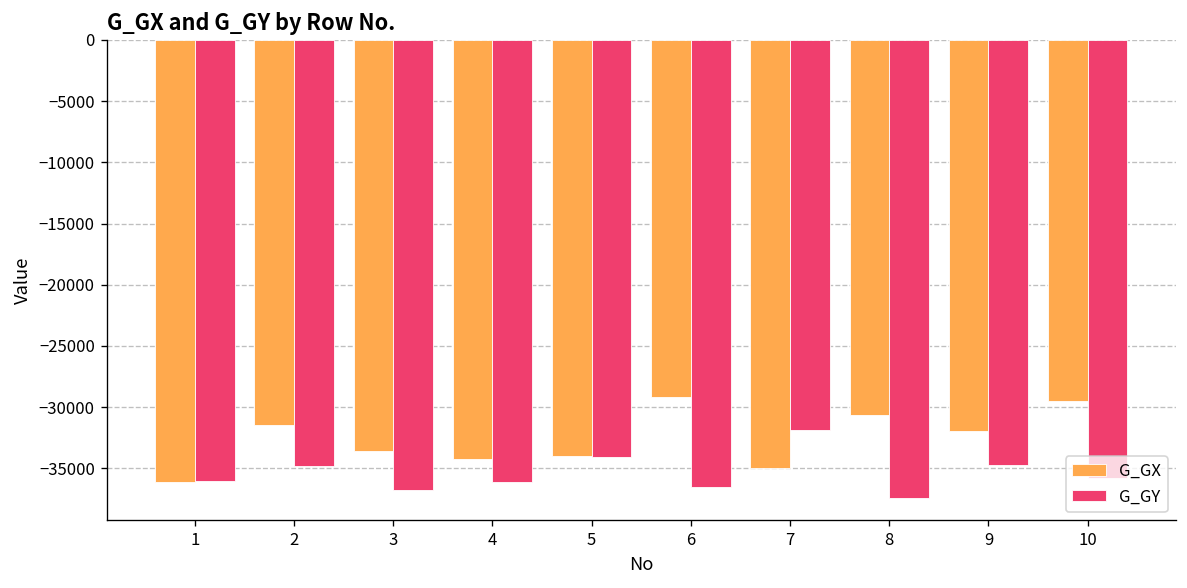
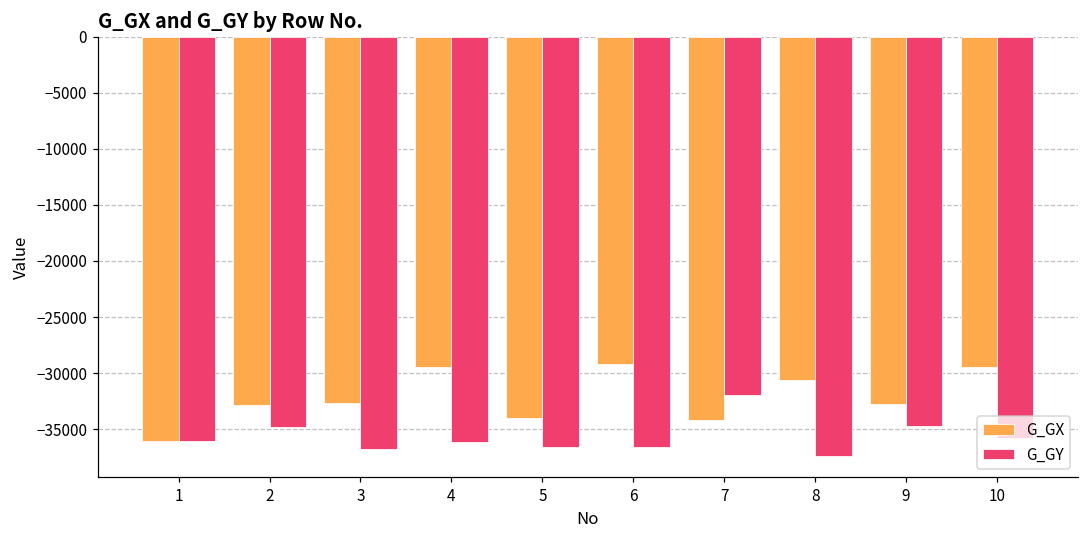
  {
    "G_GX": {
      "1": -36100,
-     "2": -31500,
-     "3": -33600,
-     "4": -34300,
+     "2": -32800,
+     "3": -32600,
+     "4": -29400,
      "5": -34000,
      "6": -29200,
-     "7": -35000,
+     "7": -34200,
      "8": -30700,
-     "9": -31900,
+     "9": -32700,
      "10": -29500
    },
    "G_GY": {
      "1": -36000,
      "2": -34800,
      "3": -36800,
      "4": -36200,
-     "5": -34000,
+     "5": -36600,
      "6": -36600,
      "7": -31900,
      "8": -37400,
      "9": -34700
    }
  }
